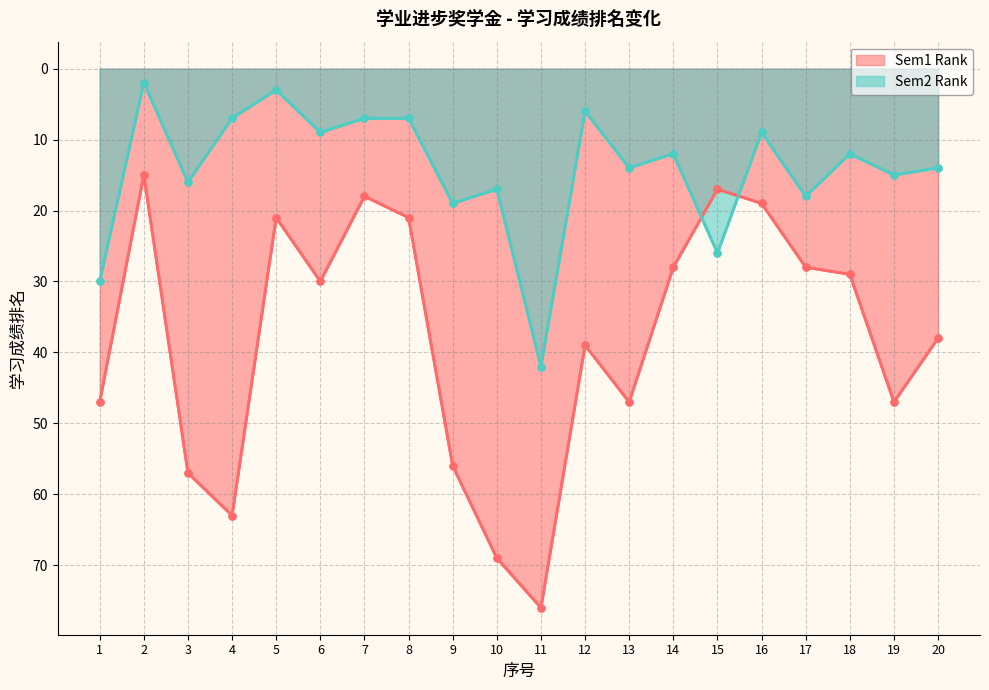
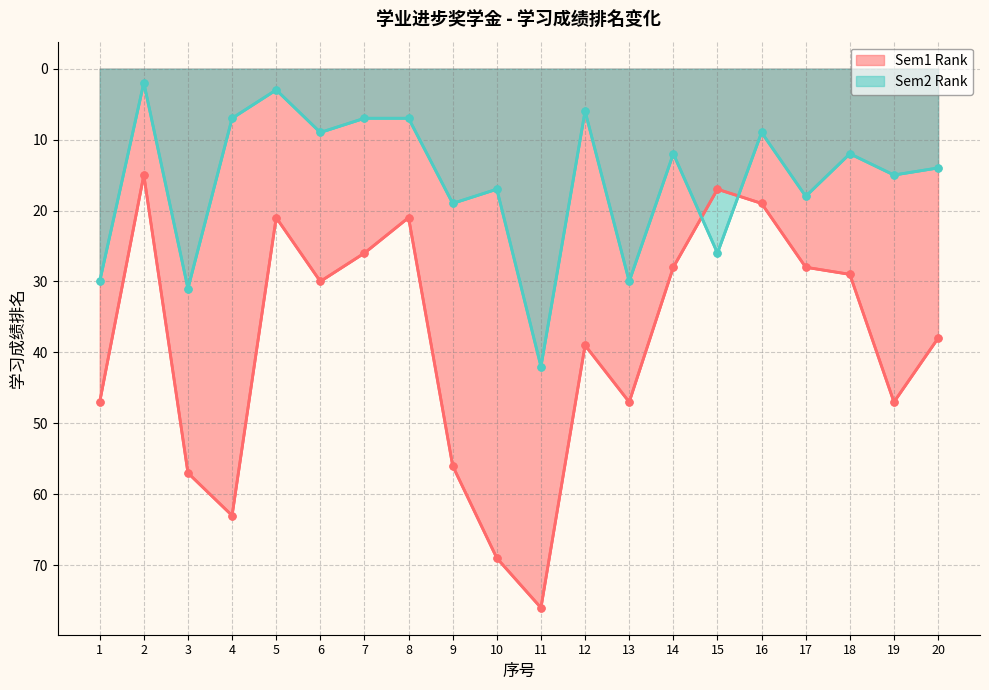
  {
    "Sem1 Rank": {
      "1": 47,
      "2": 15,
      "3": 57,
      "4": 63,
      "5": 21,
      "6": 30,
-     "7": 18,
+     "7": 26,
      "8": 21,
      "9": 56,
      "10": 69,
      "11": 76,
      "12": 39,
      "13": 47,
      "14": 28,
      "15": 17,
      "16": 19,
      "17": 28,
      "18": 29,
      "19": 47,
      "20": 38
    },
    "Sem2 Rank": {
      "1": 30,
      "2": 2,
-     "3": 16,
+     "3": 31,
      "4": 7,
      "5": 3,
      "6": 9,
      "7": 7,
      "8": 7,
      "9": 19,
      "10": 17,
      "11": 42,
      "12": 6,
-     "13": 14,
+     "13": 30,
      "14": 12,
      "15": 26,
      "16": 9,
      "17": 18,
      "18": 12,
      "19": 15,
      "20": 14
    }
  }
